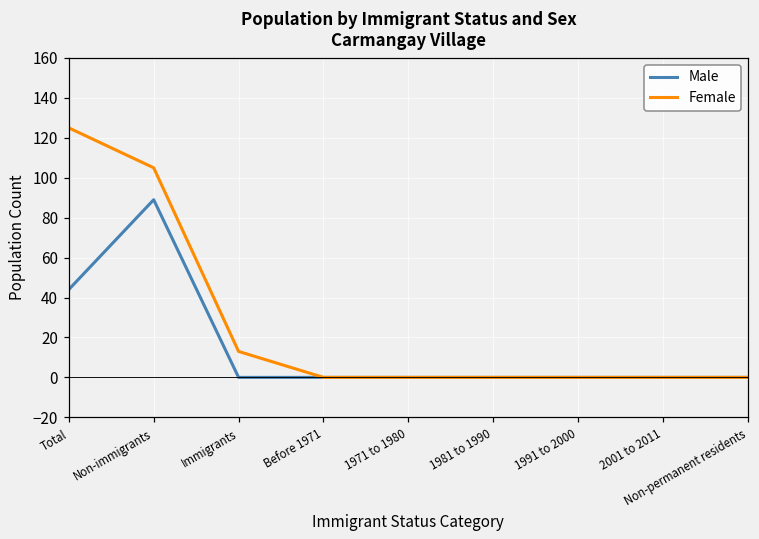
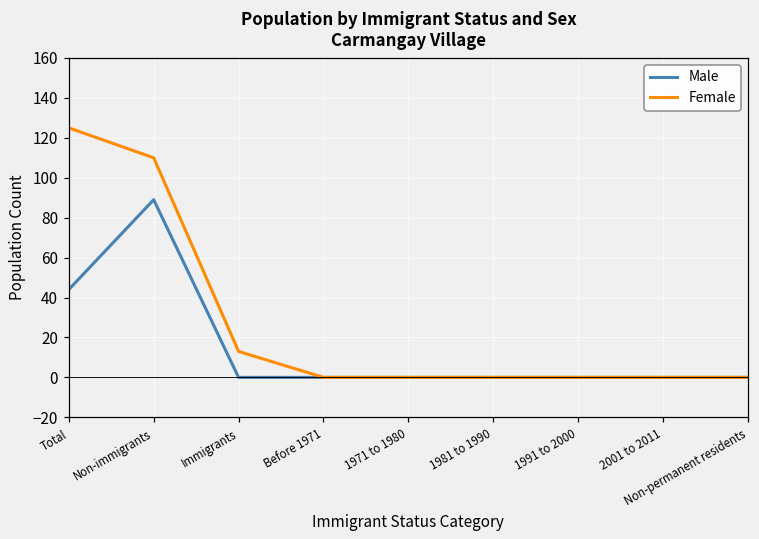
  {
    "Male": {
      "Total": 44,
      "Non-immigrants": 89,
      "Immigrants": 0
    },
    "Female": {
      "Total": 125,
-     "Non-immigrants": 105,
+     "Non-immigrants": 110,
      "Immigrants": 13
    }
  }
